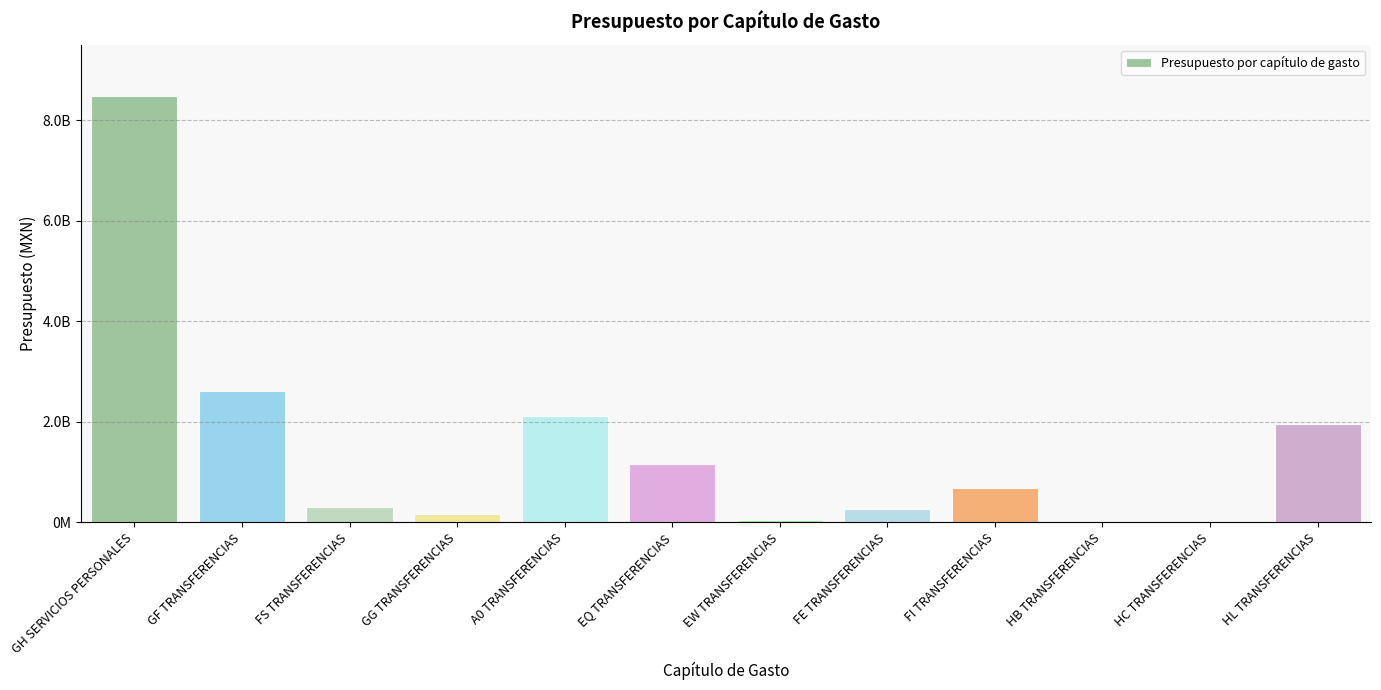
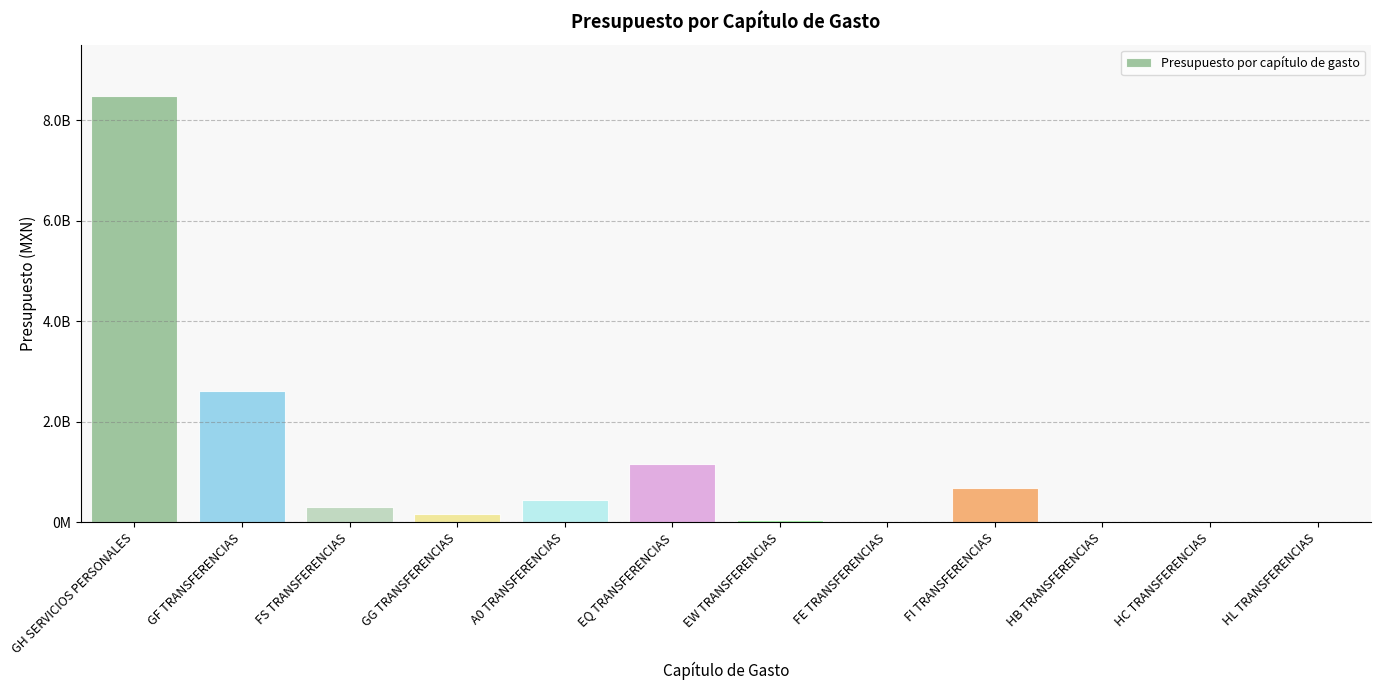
  {
    "GH SERVICIOS PERSONALES": 8500000000,
    "GF TRANSFERENCIAS": 2600000000,
    "FS TRANSFERENCIAS": 300000000,
    "GG TRANSFERENCIAS": 200000000,
-   "A0 TRANSFERENCIAS": 2100000000,
+   "A0 TRANSFERENCIAS": 400000000,
    "EQ TRANSFERENCIAS": 1200000000,
-   "FE TRANSFERENCIAS": 300000000,
+   "FE TRANSFERENCIAS": 0,
    "FI TRANSFERENCIAS": 700000000,
-   "HL TRANSFERENCIAS": 2000000000
+   "HL TRANSFERENCIAS": 0
  }
